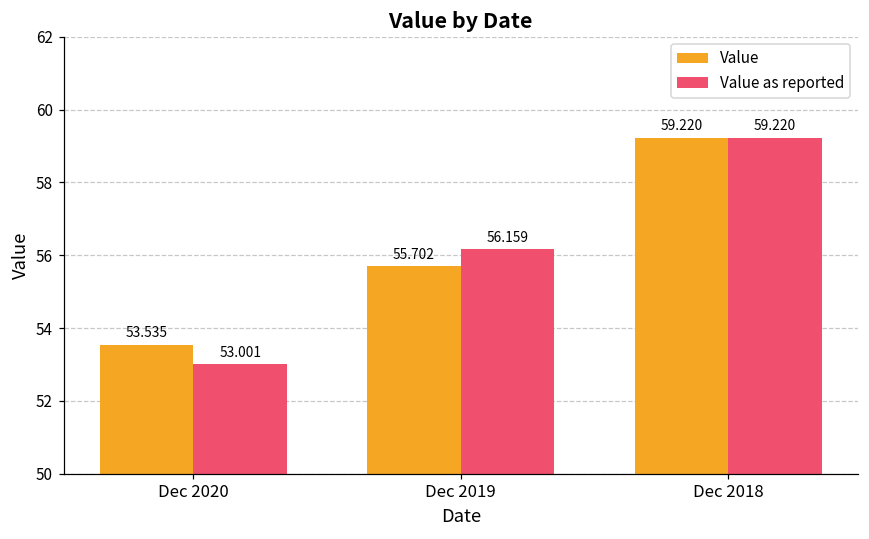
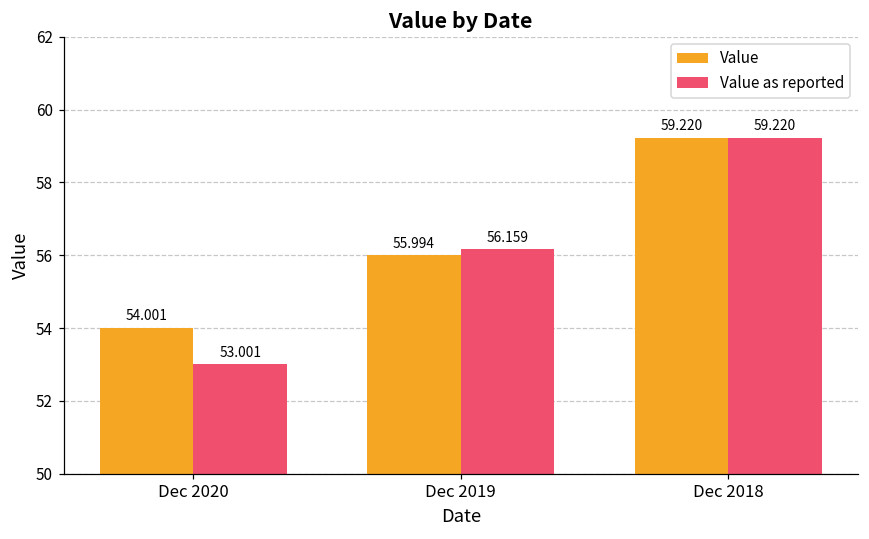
  {
    "Value": {
-     "Dec 2020": 53.535,
-     "Dec 2019": 55.702,
+     "Dec 2020": 54.001,
+     "Dec 2019": 55.994,
      "Dec 2018": 59.220
    },
    "Value as reported": {
      "Dec 2020": 53.001,
      "Dec 2019": 56.159,
      "Dec 2018": 59.220
    }
  }
